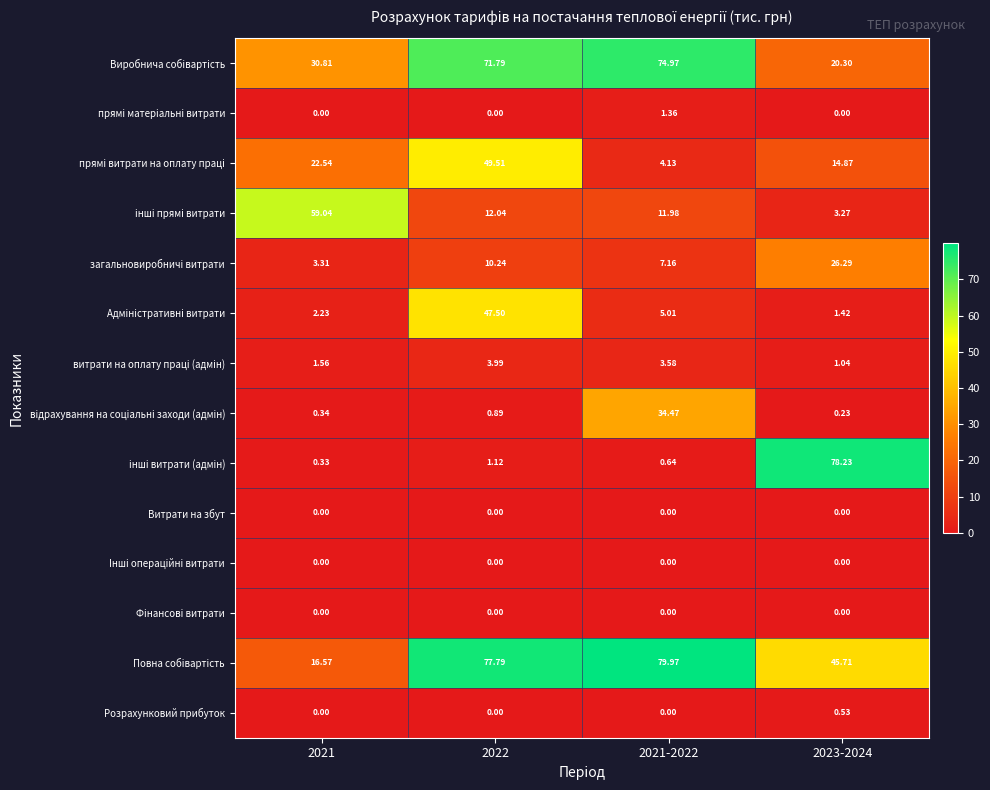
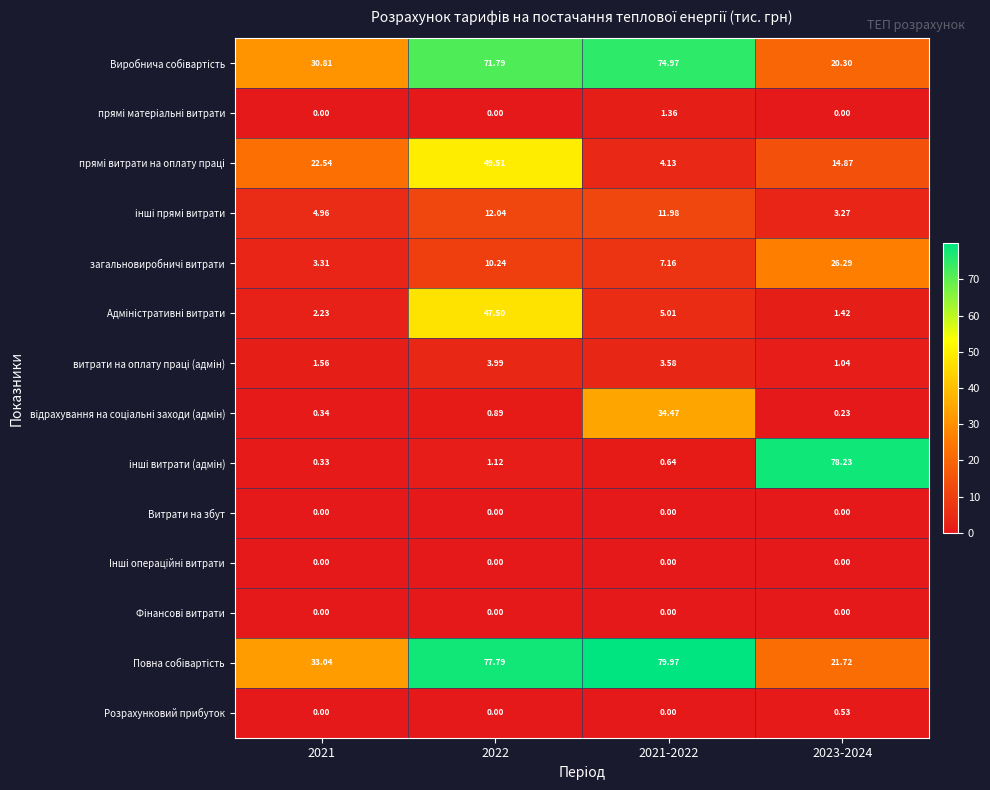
  {
    "Виробнича собівартість": {
      "2021": 30.81,
      "2022": 71.79,
      "2021-2022": 74.97,
      "2023-2024": 20.30
    },
    "прямі матеріальні витрати": {
      "2021": 0.00,
      "2022": 0.00,
      "2021-2022": 1.36,
      "2023-2024": 0.00
    },
    "прямі витрати на оплату праці": {
      "2021": 22.54,
      "2022": 49.51,
      "2021-2022": 4.13,
      "2023-2024": 14.87
    },
    "інші прямі витрати": {
-     "2021": 59.04,
+     "2021": 4.96,
      "2022": 12.04,
      "2021-2022": 11.98,
      "2023-2024": 3.27
    },
    "загальновиробничі витрати": {
      "2021": 3.31,
      "2022": 10.24,
      "2021-2022": 7.16,
      "2023-2024": 26.29
    },
    "Адміністративні витрати": {
      "2021": 2.23,
      "2022": 47.50,
      "2021-2022": 5.01,
      "2023-2024": 1.42
    },
    "витрати на оплату праці (адмін)": {
      "2021": 1.56,
      "2022": 3.99,
      "2021-2022": 3.58,
      "2023-2024": 1.04
    },
    "відрахування на соціальні заходи (адмін)": {
      "2021": 0.34,
      "2022": 0.89,
      "2021-2022": 34.47,
      "2023-2024": 0.23
    },
    "інші витрати (адмін)": {
      "2021": 0.33,
      "2022": 1.12,
      "2021-2022": 0.64,
      "2023-2024": 78.23
    },
    "Витрати на збут": {
      "2021": 0.00,
      "2022": 0.00,
      "2021-2022": 0.00,
      "2023-2024": 0.00
    },
    "Інші операційні витрати": {
      "2021": 0.00,
      "2022": 0.00,
      "2021-2022": 0.00,
      "2023-2024": 0.00
    },
    "Фінансові витрати": {
      "2021": 0.00,
      "2022": 0.00,
      "2021-2022": 0.00,
      "2023-2024": 0.00
    },
    "Повна собівартість": {
-     "2021": 16.57,
+     "2021": 33.04,
      "2022": 77.79,
      "2021-2022": 79.97,
-     "2023-2024": 45.71
+     "2023-2024": 21.72
    },
    "Розрахунковий прибуток": {
      "2021": 0.00,
      "2022": 0.00,
      "2021-2022": 0.00,
      "2023-2024": 0.53
    }
  }
